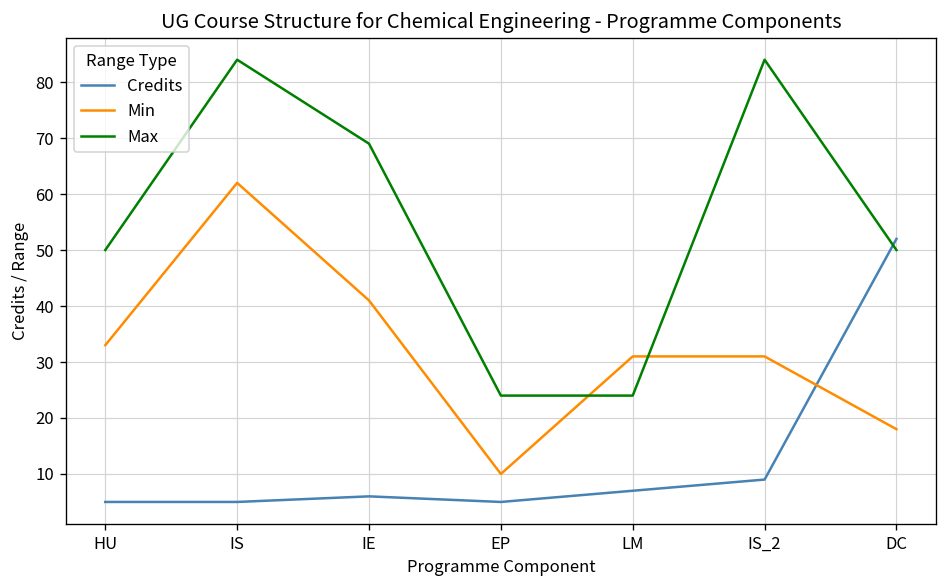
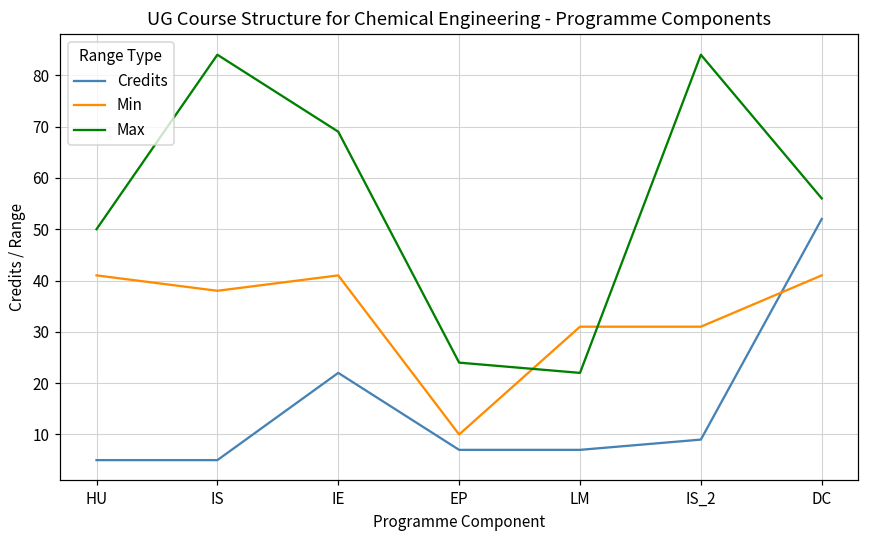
  {
    "Credits": {
      "HU": 5,
      "IS": 5,
-     "IE": 6,
-     "EP": 5,
+     "IE": 22,
+     "EP": 7,
      "LM": 7,
      "IS_2": 9,
      "DC": 52
    },
    "Min": {
-     "HU": 33,
-     "IS": 62,
+     "HU": 41,
+     "IS": 38,
      "IE": 41,
      "EP": 10,
      "LM": 31,
      "IS_2": 31,
-     "DC": 18
+     "DC": 41
    },
    "Max": {
      "HU": 50,
      "IS": 84,
      "IE": 69,
      "EP": 24,
-     "LM": 24,
+     "LM": 22,
      "IS_2": 84,
-     "DC": 50
+     "DC": 56
    }
  }
